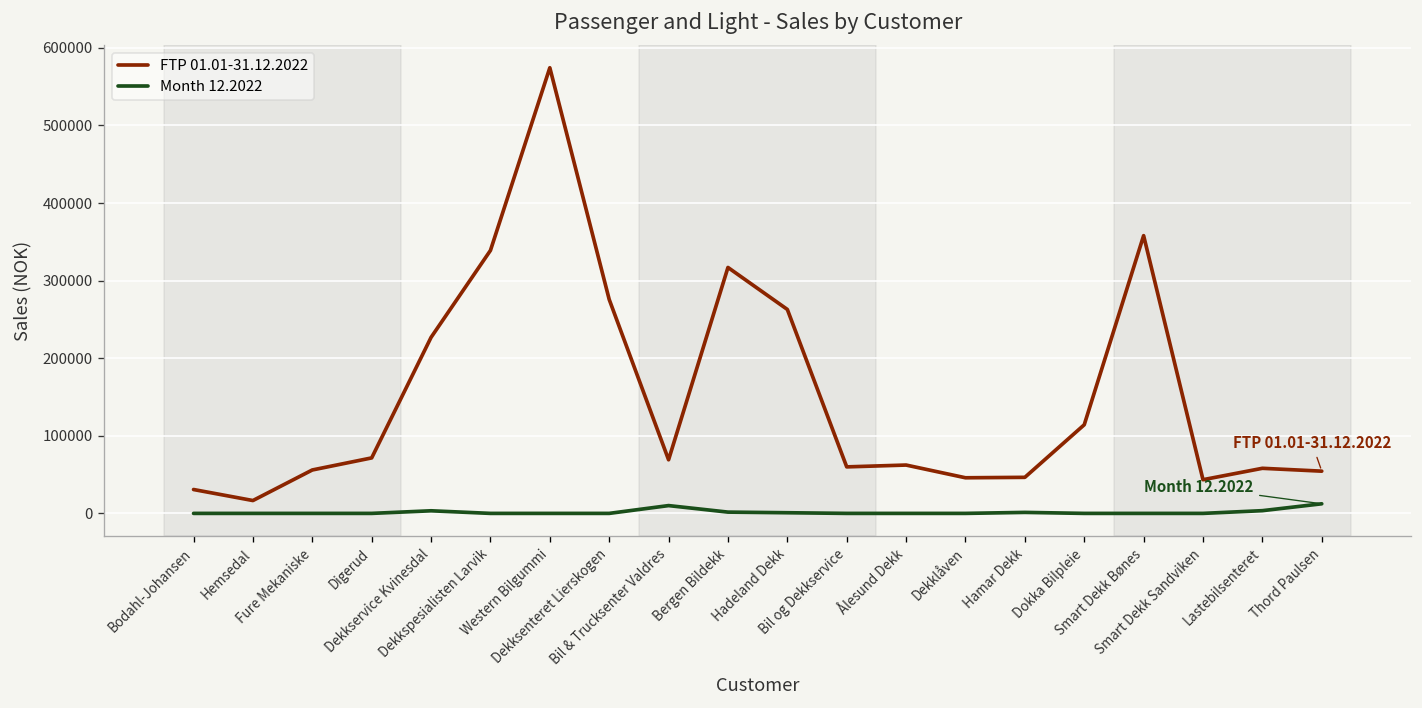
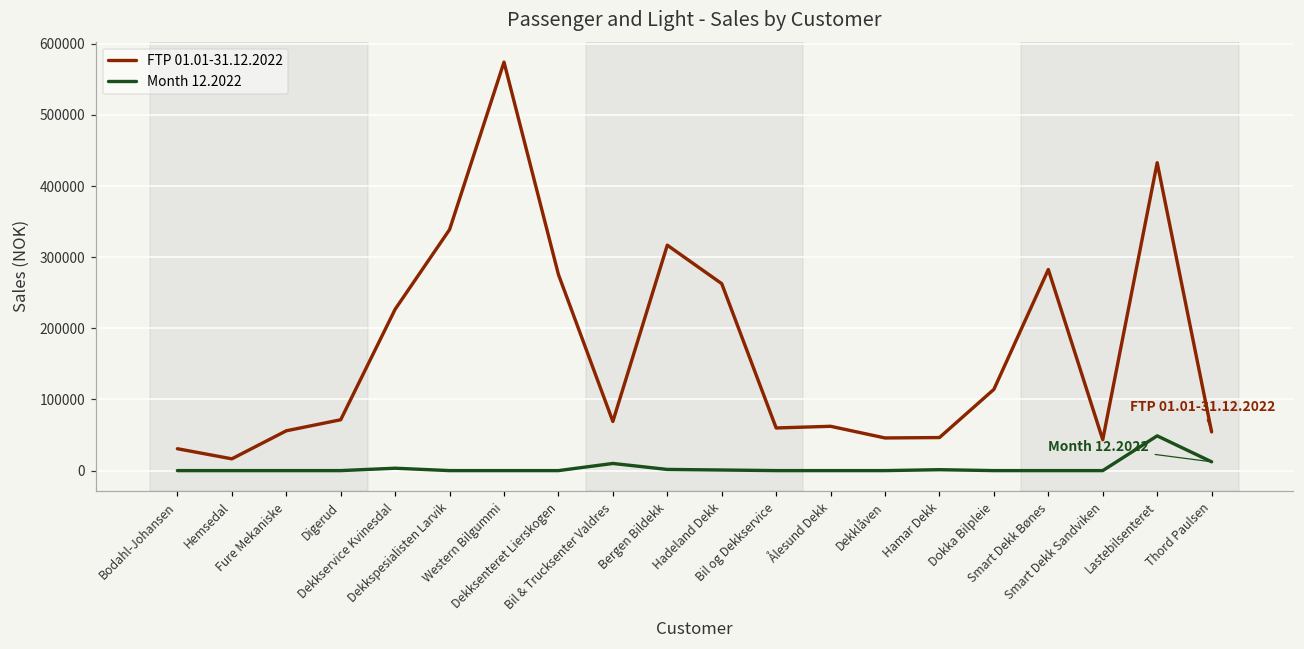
  {
    "FTP 01.01-31.12.2022": {
      "Bodahl-Johansen": 30000,
      "Hemsedal": 20000,
      "Fure Mekaniske": 60000,
      "Digerud": 70000,
      "Dekkservice Kvinesdal": 230000,
      "Dekkspesialisten Larvik": 340000,
      "Western Bilgummi": 570000,
      "Dekksenteret Lierskogen": 280000,
      "Bil & Trucksenter Valdres": 70000,
      "Bergen Bildekk": 320000,
      "Hadeland Dekk": 260000,
      "Bil og Dekkservice": 60000,
      "Ålesund Dekk": 60000,
      "Dekklåven": 50000,
      "Hamar Dekk": 50000,
      "Dokka Bilpleie": 110000,
-     "Smart Dekk Bønes": 360000,
-     "Lastebilsenteret": 60000
+     "Smart Dekk Bønes": 280000,
+     "Lastebilsenteret": 430000
    },
    "Month 12.2022": {
      "Bodahl-Johansen": 0,
      "Hemsedal": 0,
      "Fure Mekaniske": 0,
      "Digerud": 0,
      "Dekkservice Kvinesdal": 0,
      "Dekkspesialisten Larvik": 0,
      "Western Bilgummi": 0,
      "Dekksenteret Lierskogen": 0,
      "Bil & Trucksenter Valdres": 10000,
      "Bergen Bildekk": 0,
      "Hadeland Dekk": 0,
      "Bil og Dekkservice": 0,
      "Ålesund Dekk": 0,
      "Dekklåven": 0,
      "Hamar Dekk": 0,
      "Dokka Bilpleie": 0,
      "Smart Dekk Bønes": 0,
      "Smart Dekk Sandviken": 0,
-     "Lastebilsenteret": 0,
+     "Lastebilsenteret": 50000,
      "Thord Paulsen": 10000
    }
  }
